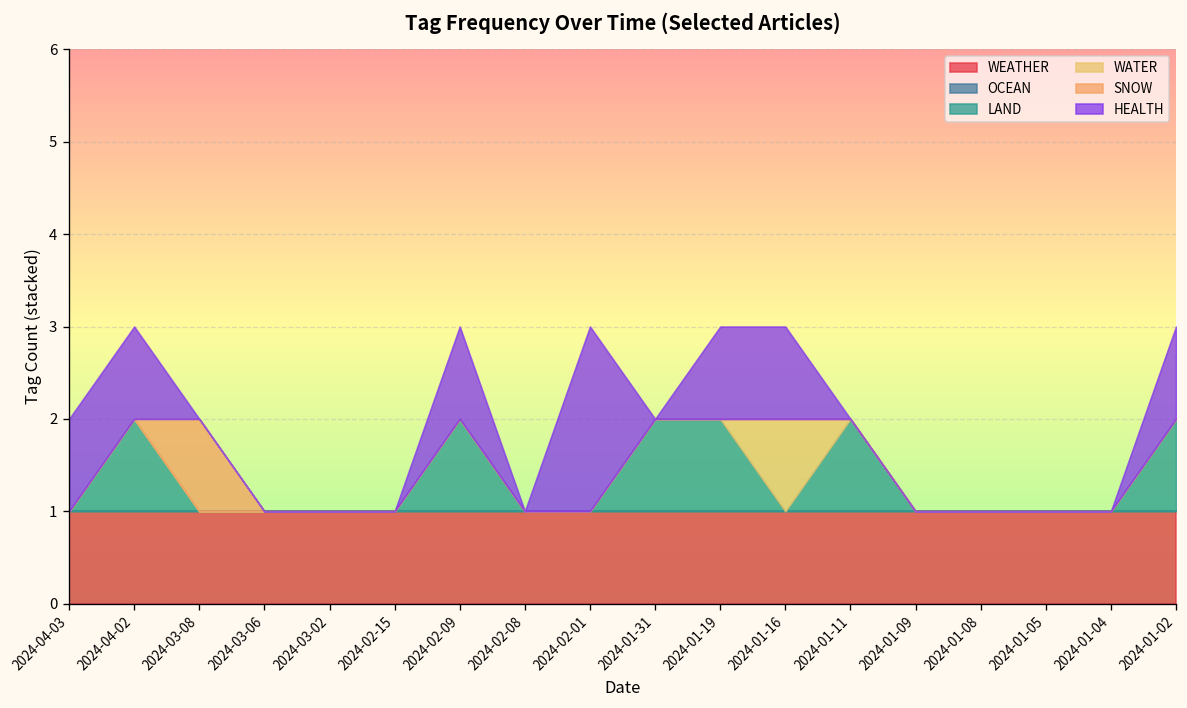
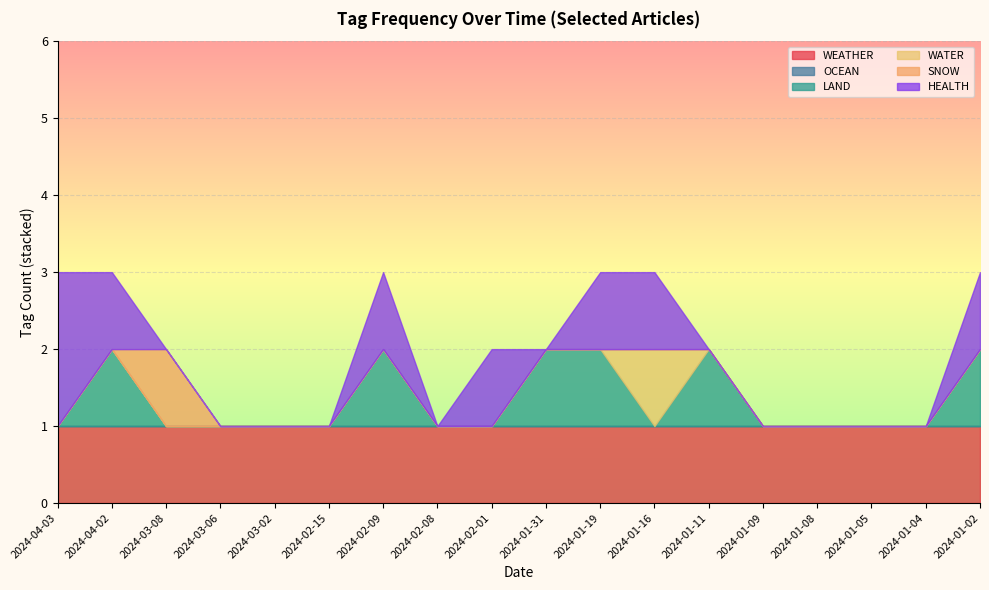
  {
    "HEALTH": {
-     "2024-04-03": 1,
+     "2024-04-03": 2,
      "2024-04-02": 1,
      "2024-02-09": 1,
-     "2024-02-01": 2,
+     "2024-02-01": 1,
      "2024-01-19": 1,
      "2024-01-16": 1,
      "2024-01-02": 1
    }
  }
